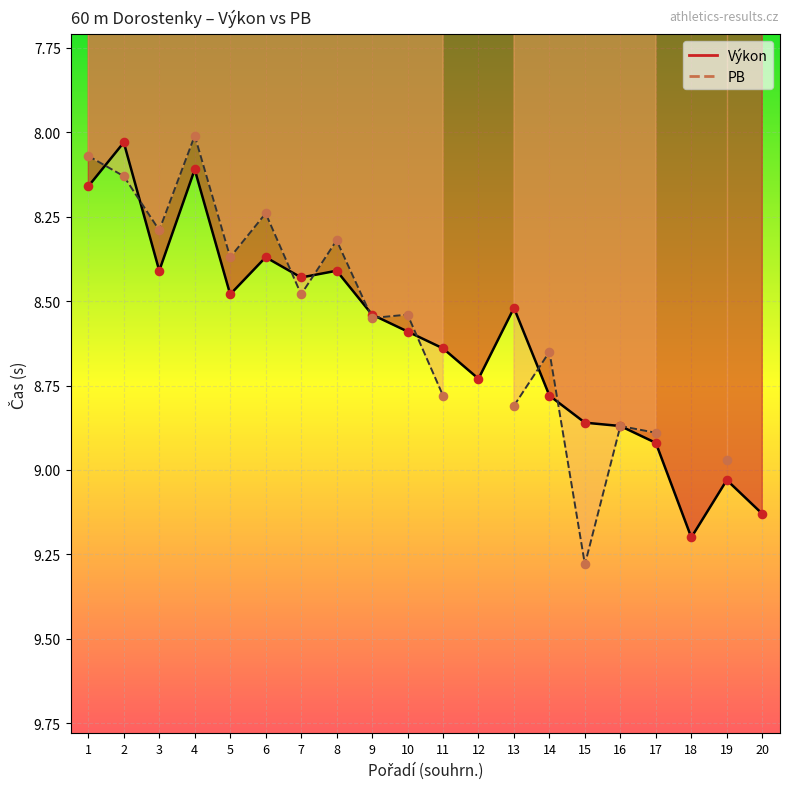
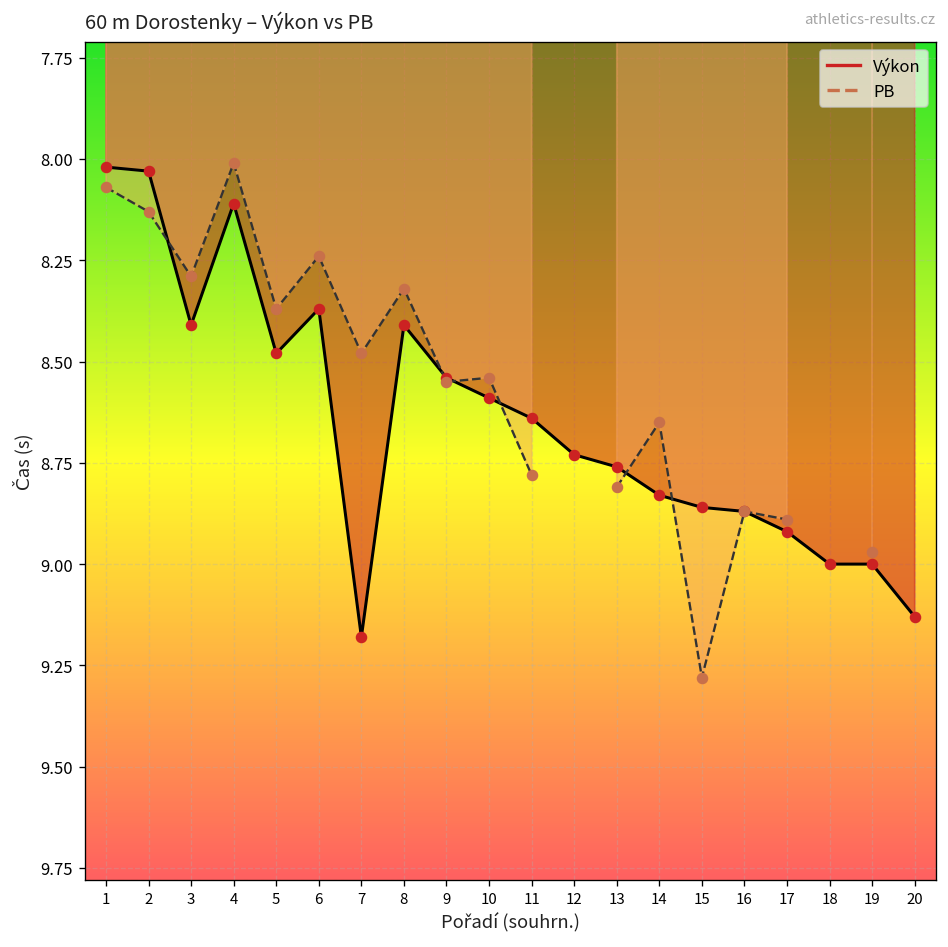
  {
    "Výkon": {
-     "1": 8.16,
+     "1": 8.02,
      "2": 8.03,
      "3": 8.41,
      "4": 8.11,
      "5": 8.48,
      "6": 8.37,
-     "7": 8.43,
+     "7": 9.18,
      "8": 8.41,
      "9": 8.54,
      "10": 8.59,
      "11": 8.64,
      "12": 8.73,
-     "13": 8.52,
-     "14": 8.78,
+     "13": 8.76,
+     "14": 8.83,
      "15": 8.86,
      "17": 8.92,
-     "18": 9.2,
-     "19": 9.03,
+     "18": 9.0,
+     "19": 9.00,
      "20": 9.13
    }
  }
